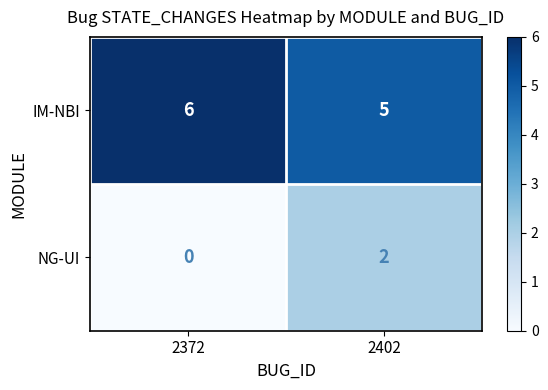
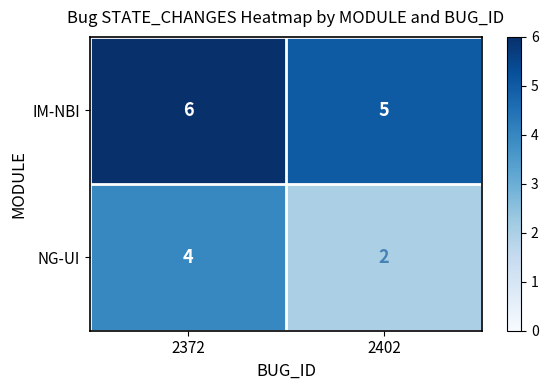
  {
    "IM-NBI": {
      "2372": 6,
      "2402": 5
    },
    "NG-UI": {
-     "2372": 0,
+     "2372": 4,
      "2402": 2
    }
  }
